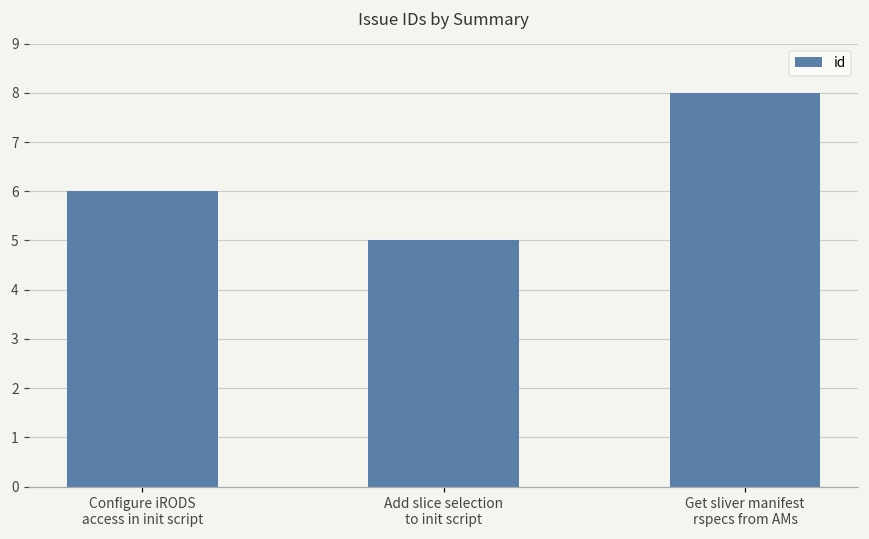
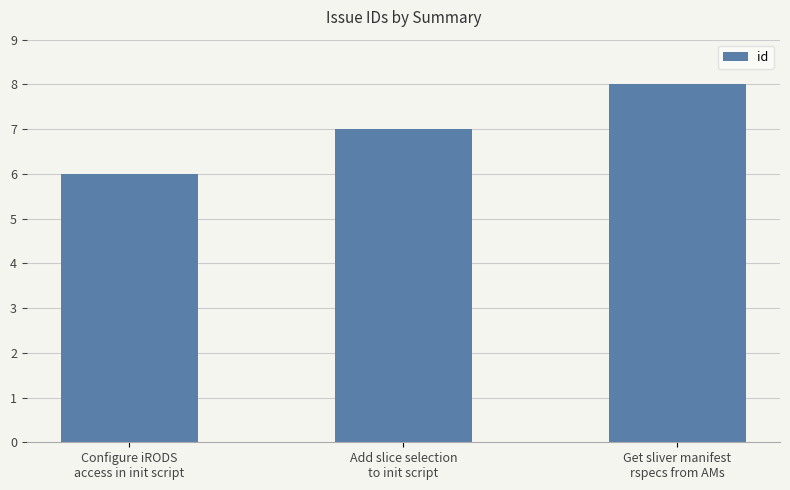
  {
    "Configure iRODS access in init script": 6,
-   "Add slice selection to init script": 5,
+   "Add slice selection to init script": 7,
    "Get sliver manifest rspecs from AMs": 8
  }
